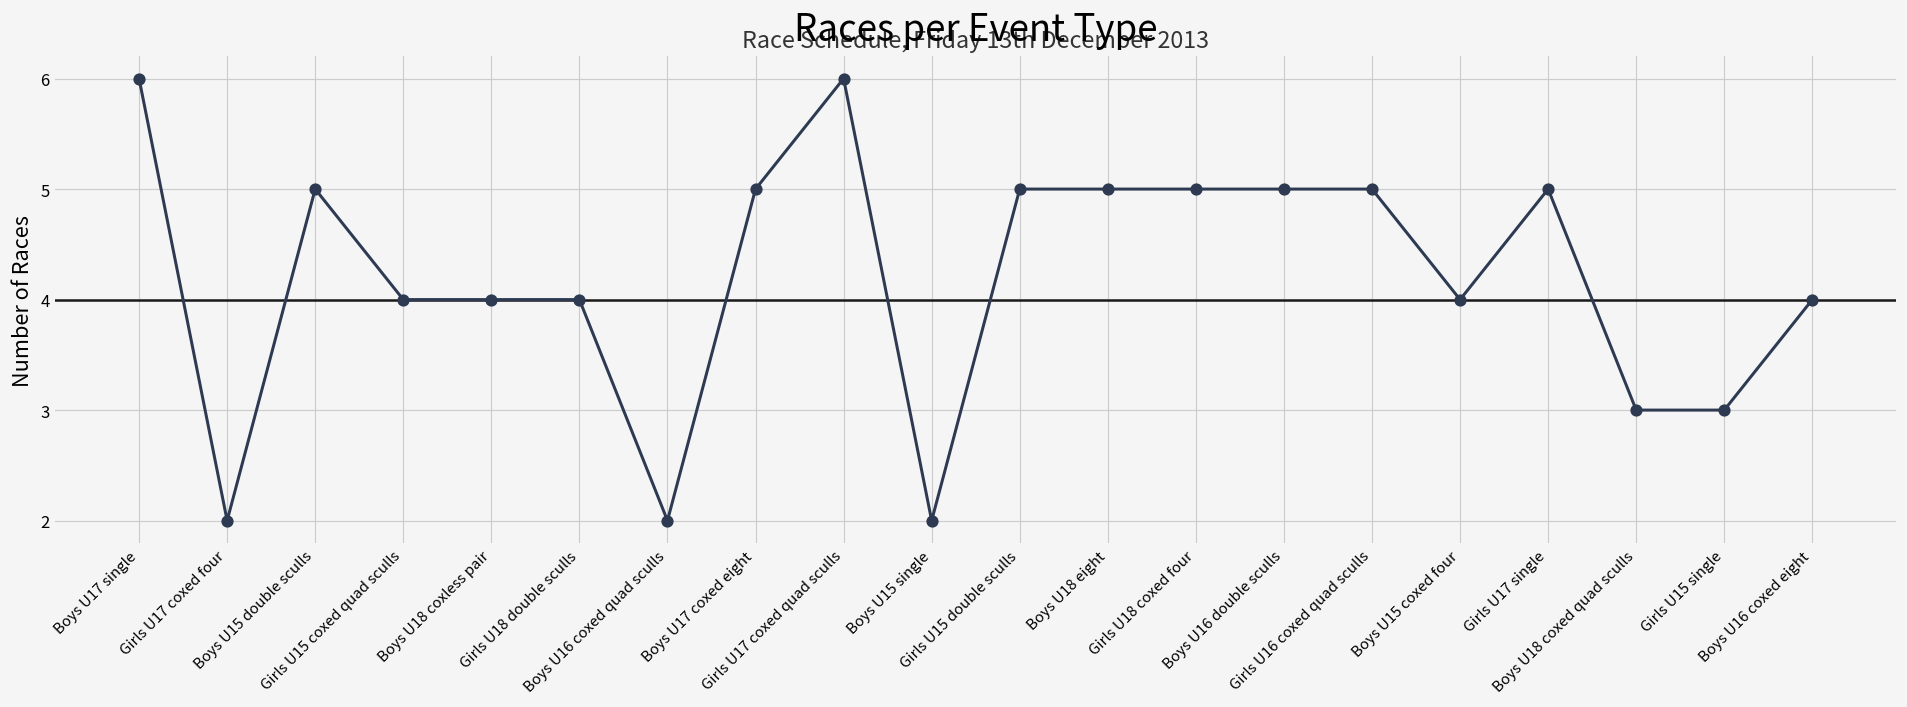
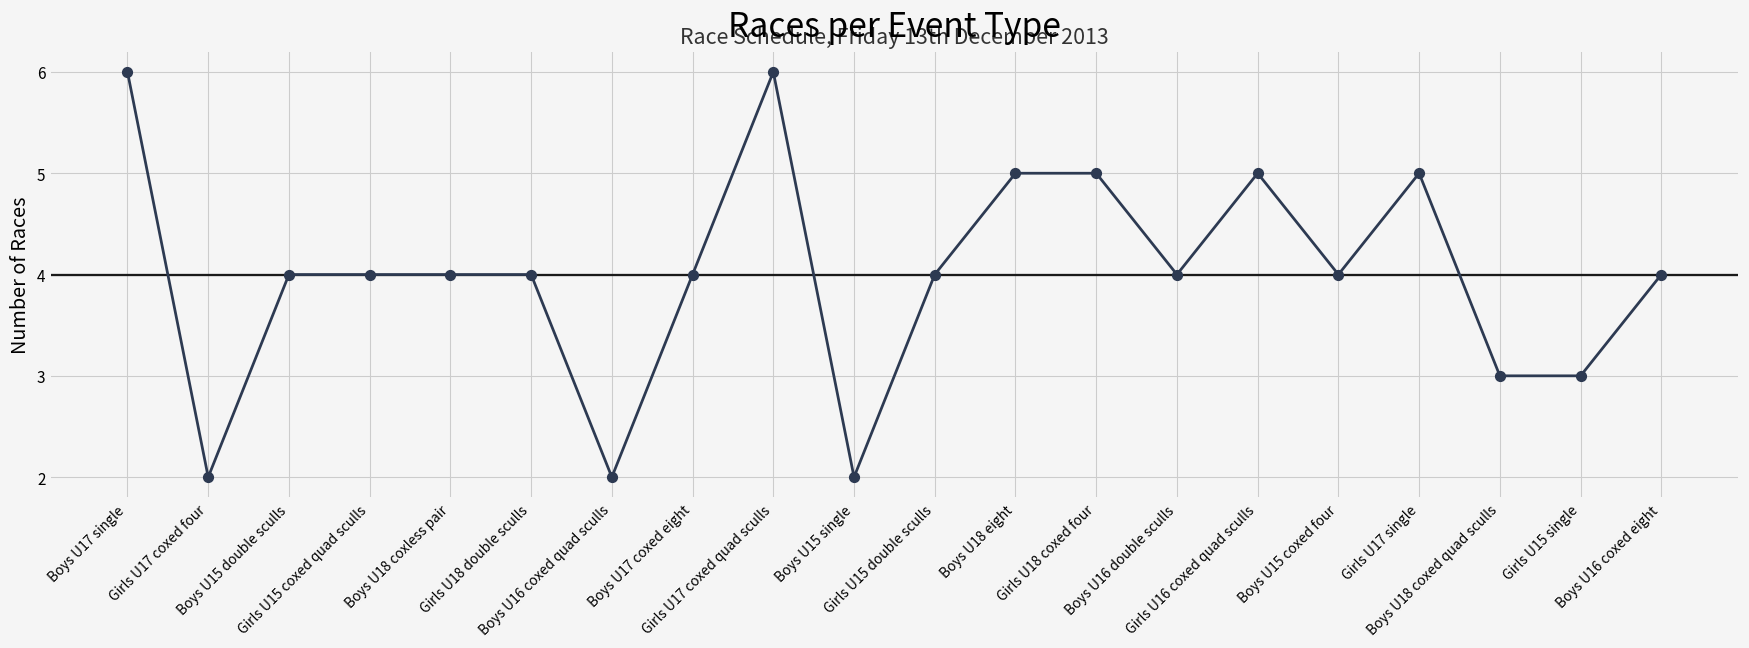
  {
    "Boys U17 single": 6,
    "Girls U17 coxed four": 2,
-   "Boys U15 double sculls": 5,
+   "Boys U15 double sculls": 4,
    "Girls U15 coxed quad sculls": 4,
    "Boys U18 coxless pair": 4,
    "Girls U18 double sculls": 4,
    "Boys U16 coxed quad sculls": 2,
-   "Boys U17 coxed eight": 5,
+   "Boys U17 coxed eight": 4,
    "Boys U15 single": 2,
-   "Girls U15 double sculls": 5,
+   "Girls U15 double sculls": 4,
    "Boys U18 eight": 5,
    "Girls U18 coxed four": 5,
-   "Boys U16 double sculls": 5,
+   "Boys U16 double sculls": 4,
    "Girls U16 coxed quad sculls": 5,
    "Boys U15 coxed four": 4,
    "Girls U17 single": 5,
    "Boys U18 coxed quad sculls": 3,
    "Girls U15 single": 3,
    "Boys U16 coxed eight": 4
  }
